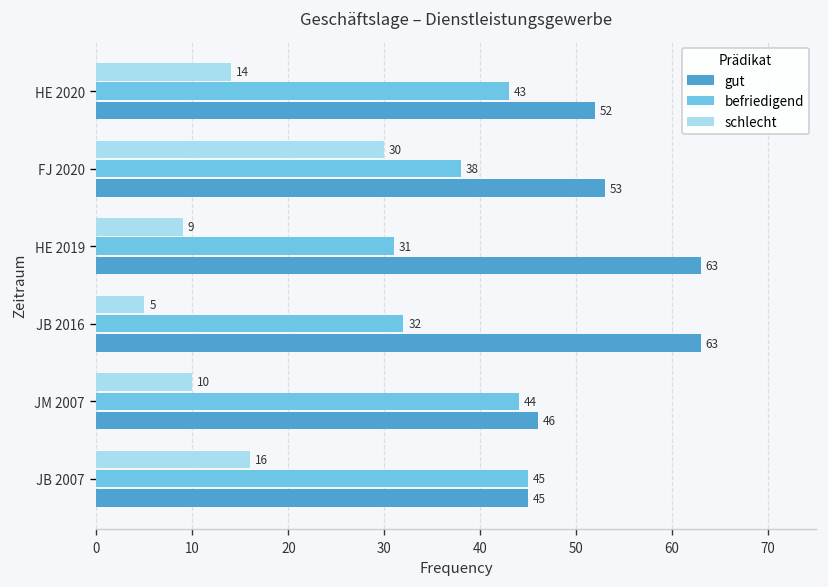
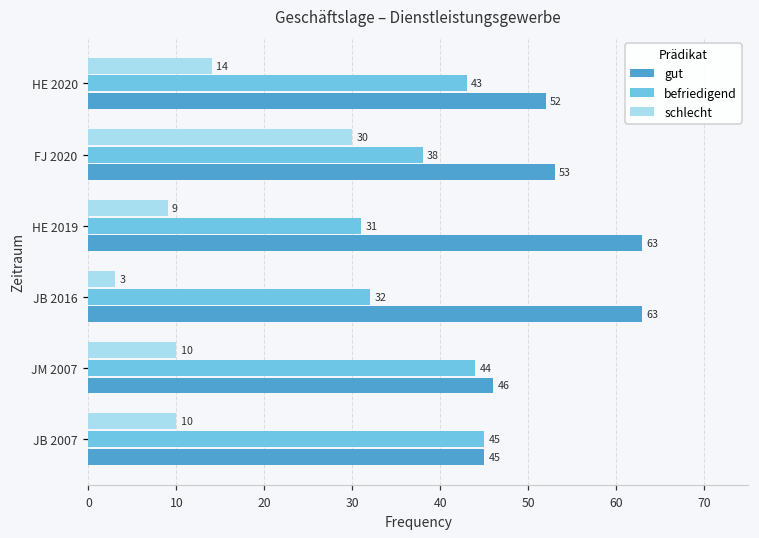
  {
    "schlecht": {
      "HE 2020": 14,
      "FJ 2020": 30,
      "HE 2019": 9,
-     "JB 2016": 5,
+     "JB 2016": 3,
      "JM 2007": 10,
-     "JB 2007": 16
+     "JB 2007": 10
    }
  }
